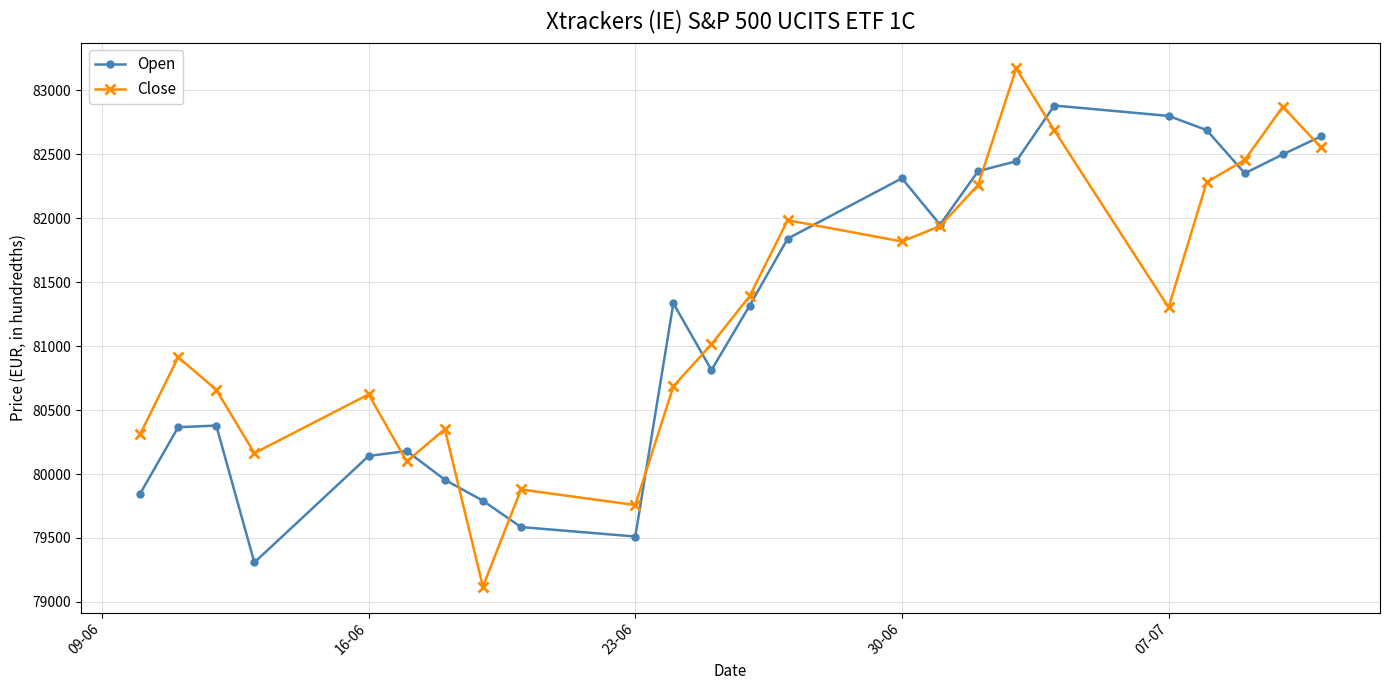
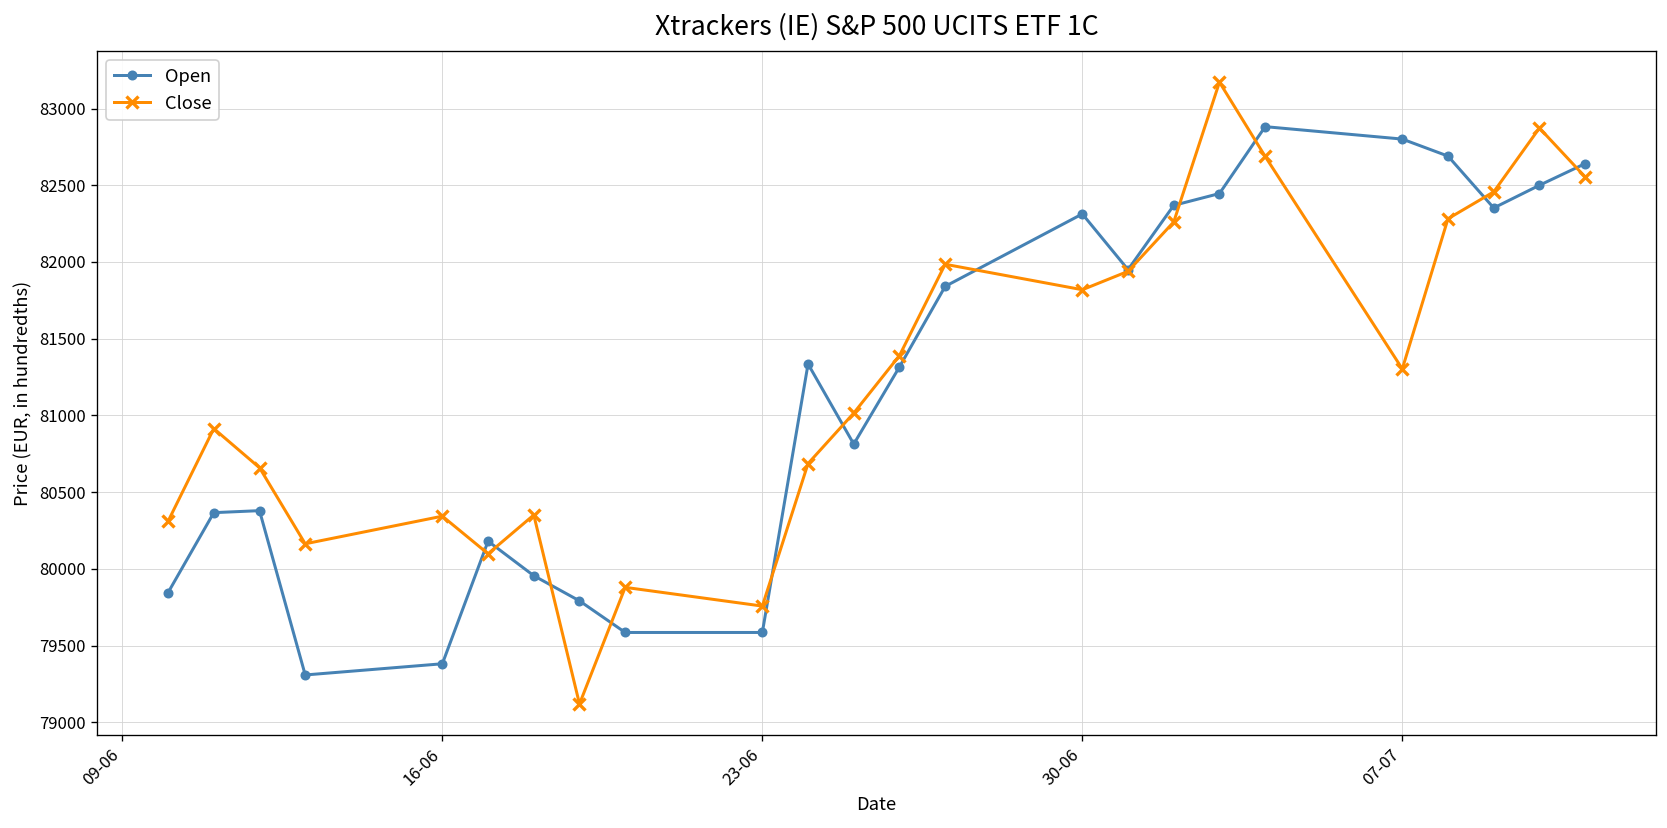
  {
    "Open": {
-     "16-06": 80140,
-     "23-06": 79510,
+     "16-06": 79380,
+     "23-06": 79590,
      "30-06": 82310,
      "07-07": 82800
    },
    "Close": {
-     "16-06": 80620,
+     "16-06": 80340,
      "23-06": 79760,
      "30-06": 81820,
      "07-07": 81300
    }
  }
